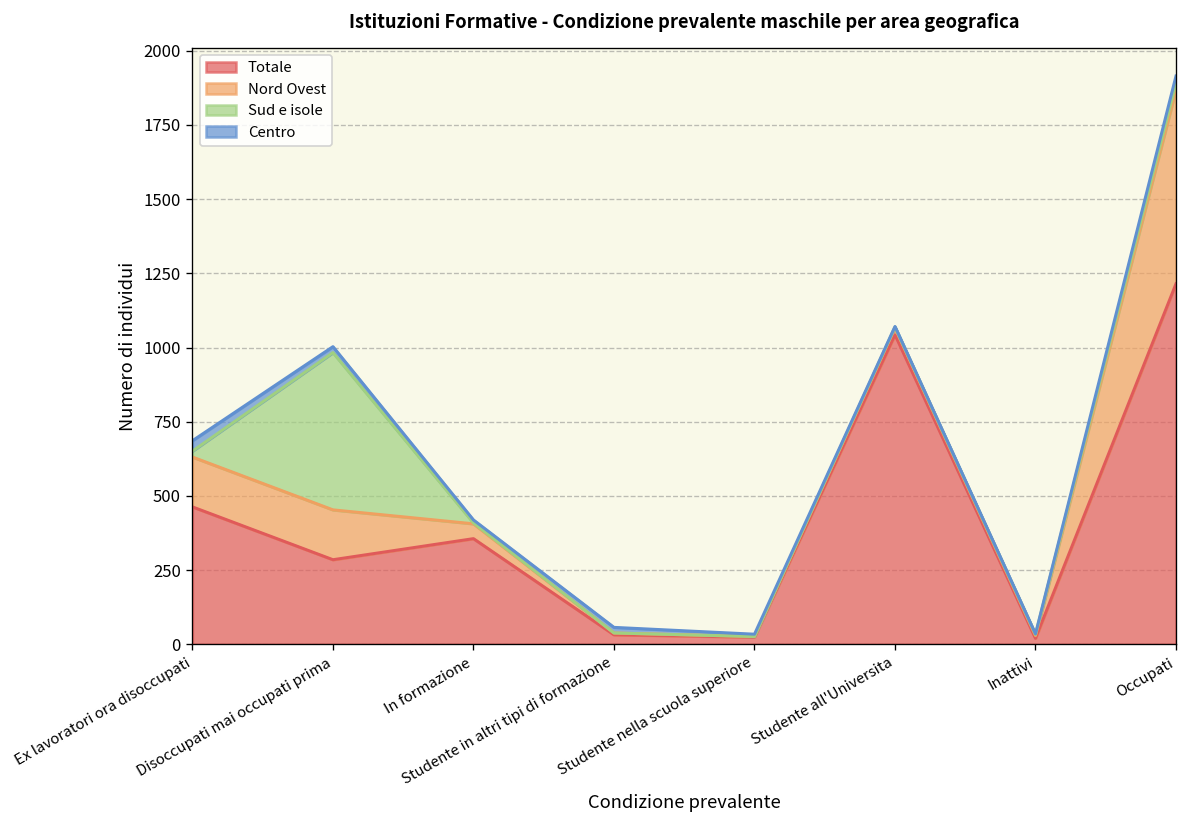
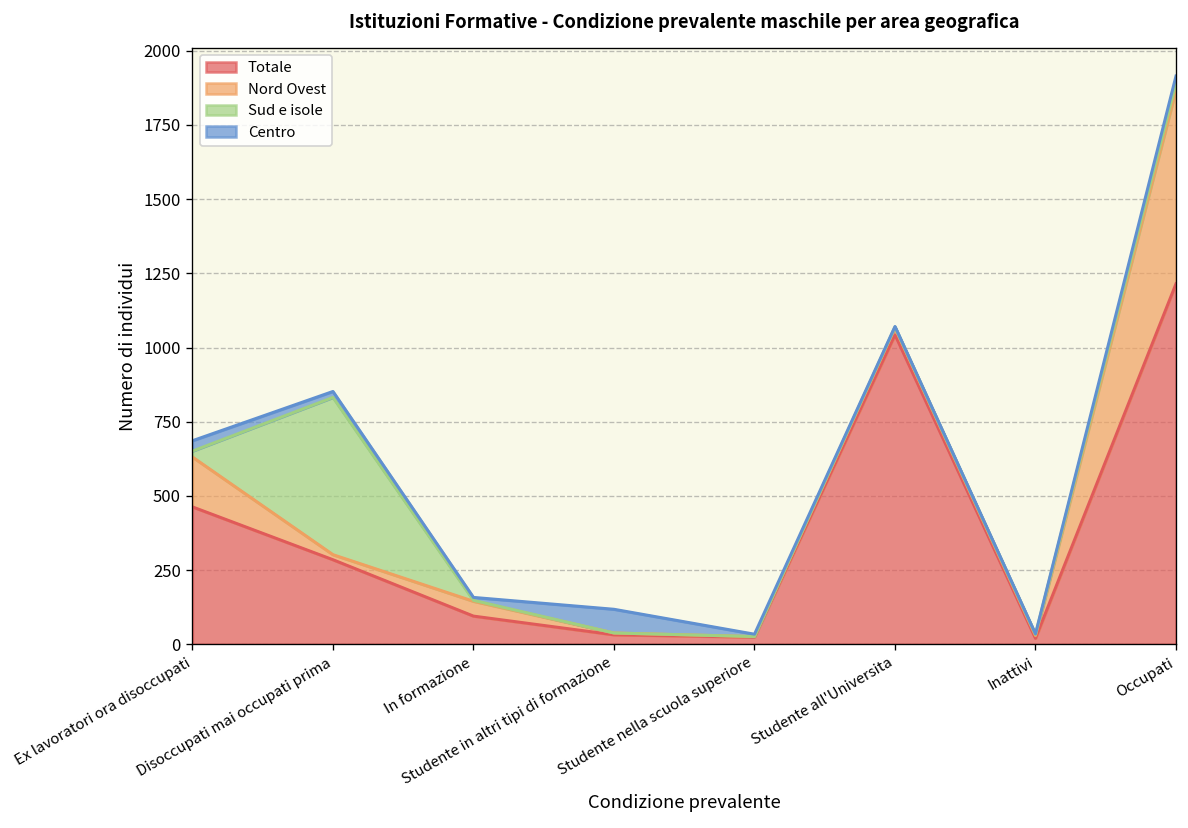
  {
    "Totale": {
      "Ex lavoratori ora disoccupati": 460,
      "Disoccupati mai occupati prima": 290,
-     "In formazione": 360,
+     "In formazione": 100,
      "Studente all'Universita": 1040,
      "Occupati": 1220
    },
    "Nord Ovest": {
      "Ex lavoratori ora disoccupati": 170,
-     "Disoccupati mai occupati prima": 170,
+     "Disoccupati mai occupati prima": 20,
      "Occupati": 650
    },
    "Sud e isole": {
      "Ex lavoratori ora disoccupati": 20,
      "Disoccupati mai occupati prima": 530,
      "Occupati": 20
    },
    "Centro": {
      "Ex lavoratori ora disoccupati": 40,
      "Disoccupati mai occupati prima": 20,
-     "Studente in altri tipi di formazione": 20,
+     "Studente in altri tipi di formazione": 80,
      "Occupati": 20
    }
  }
